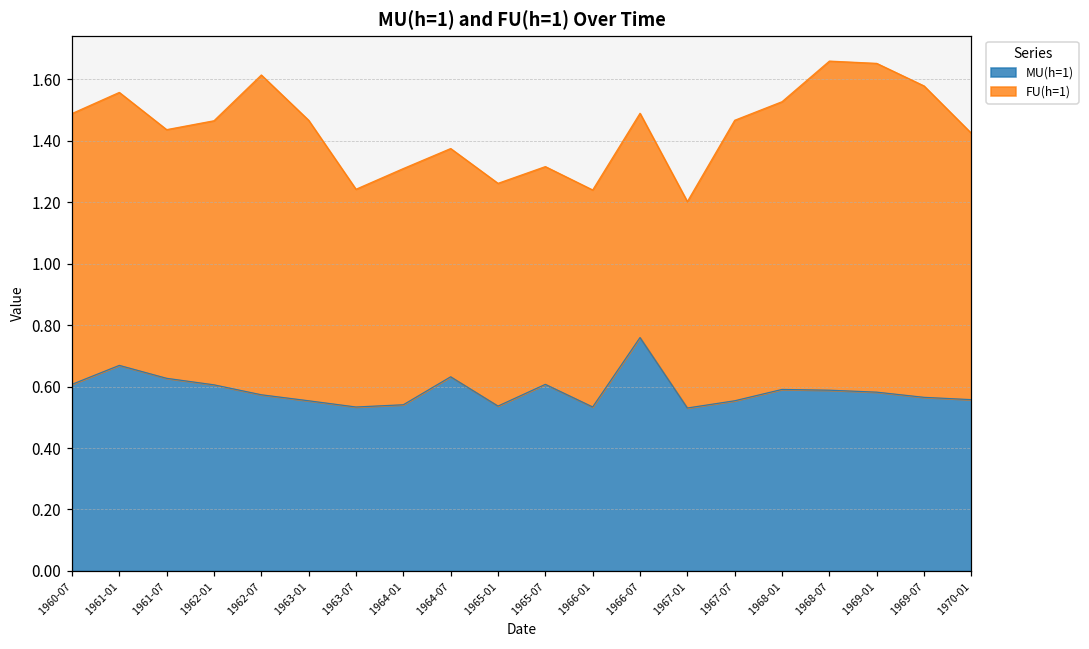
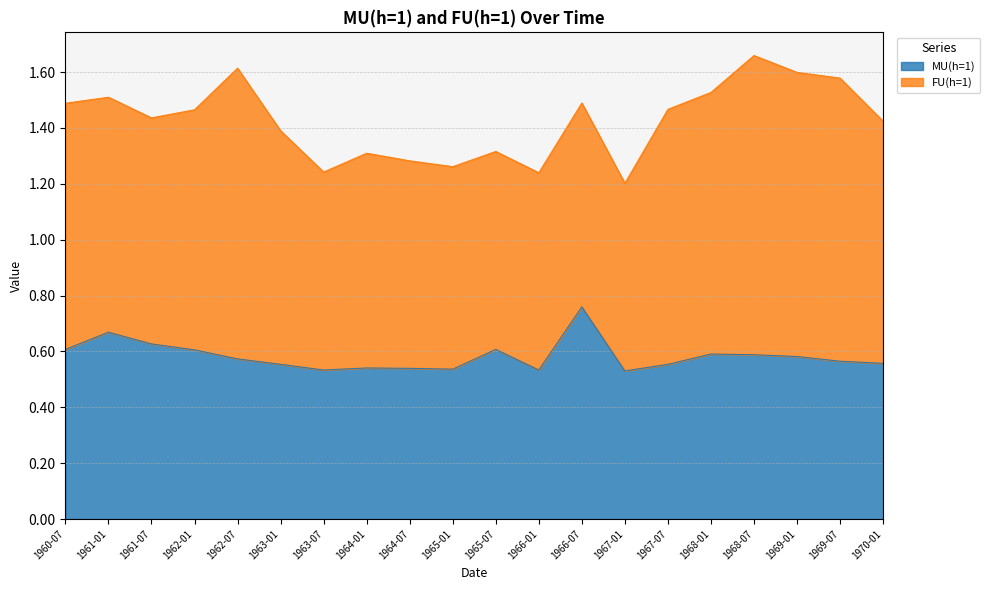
  {
    "MU(h=1)": {
      "1960-07": 0.61,
      "1961-01": 0.67,
      "1961-07": 0.63,
      "1962-01": 0.61,
      "1962-07": 0.57,
      "1963-01": 0.55,
      "1963-07": 0.53,
      "1964-01": 0.54,
-     "1964-07": 0.63,
+     "1964-07": 0.54,
      "1965-01": 0.54,
      "1965-07": 0.61,
      "1966-01": 0.53,
      "1966-07": 0.76,
      "1967-01": 0.53,
      "1967-07": 0.55,
      "1968-01": 0.59,
      "1968-07": 0.59,
      "1969-01": 0.58,
      "1969-07": 0.56,
      "1970-01": 0.56
    },
    "FU(h=1)": {
      "1960-07": 0.88,
-     "1961-01": 0.89,
+     "1961-01": 0.84,
      "1961-07": 0.81,
      "1962-01": 0.86,
      "1962-07": 1.04,
-     "1963-01": 0.91,
+     "1963-01": 0.84,
      "1963-07": 0.71,
      "1964-01": 0.77,
      "1964-07": 0.74,
      "1965-01": 0.72,
      "1965-07": 0.71,
      "1966-01": 0.71,
      "1966-07": 0.73,
      "1967-01": 0.67,
      "1967-07": 0.91,
      "1968-01": 0.94,
      "1968-07": 1.07,
-     "1969-01": 1.07,
+     "1969-01": 1.02,
      "1969-07": 1.01,
      "1970-01": 0.87
    }
  }
